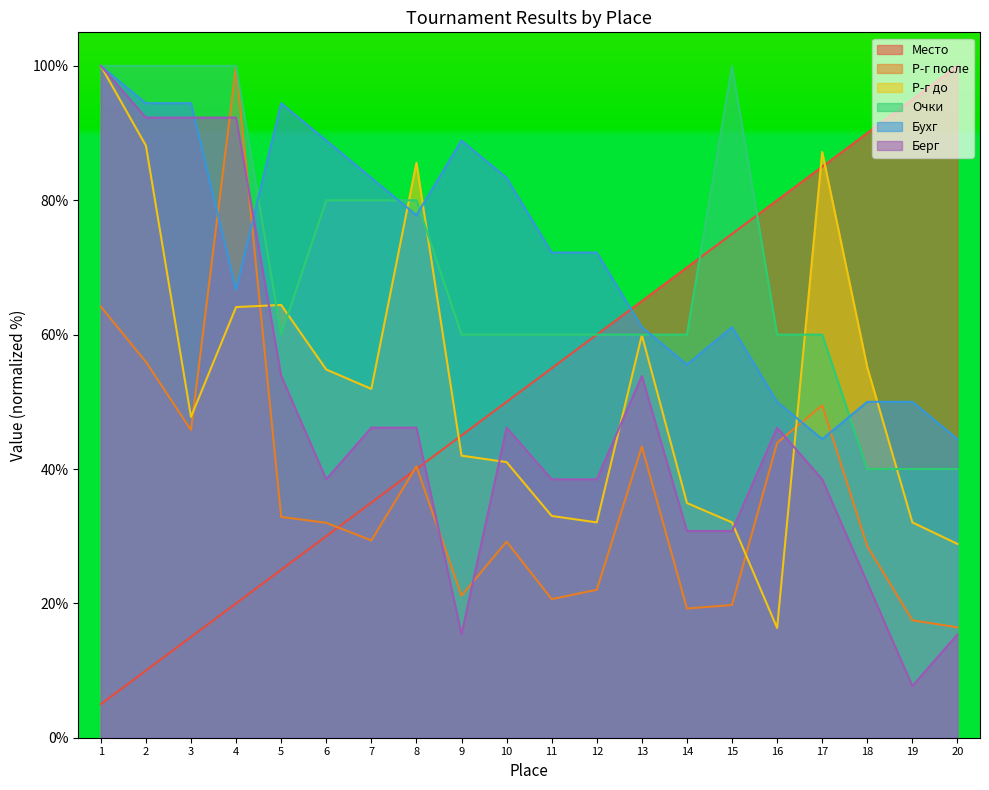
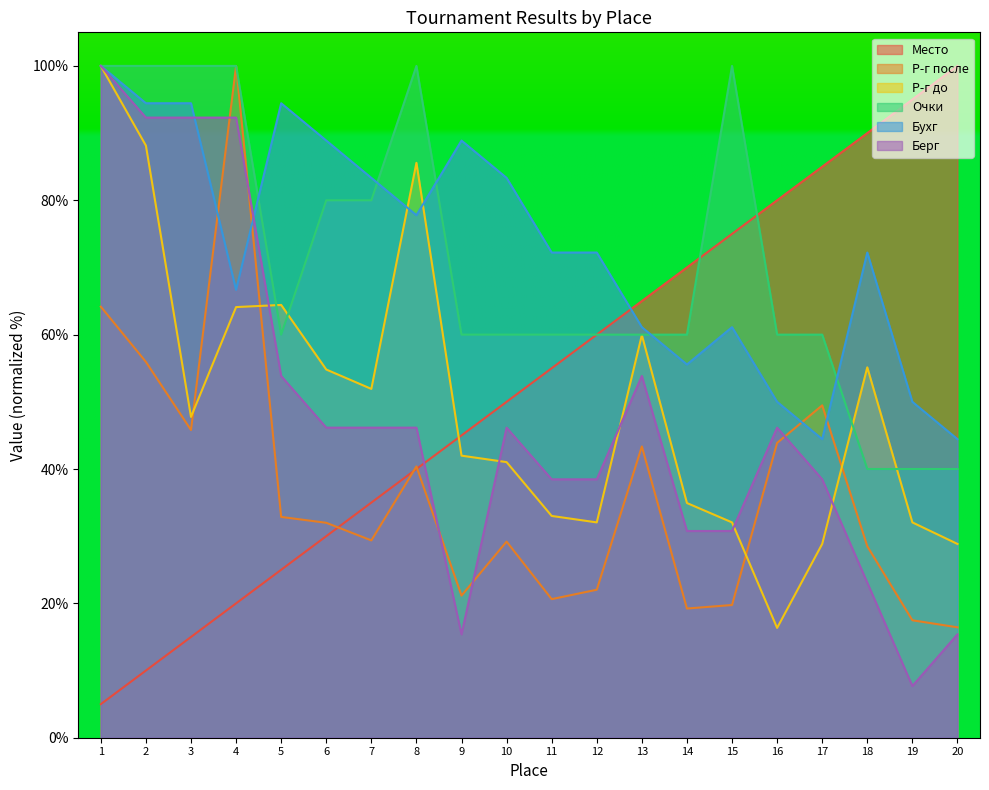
  {
    "Р-г до": {
      "2": "88%",
      "3": "48%",
      "4": "64%",
      "5": "64%",
      "6": "55%",
      "7": "52%",
      "8": "86%",
      "9": "42%",
      "10": "41%",
      "11": "33%",
      "12": "32%",
      "14": "35%",
      "15": "32%",
      "16": "16%",
-     "17": "87%",
+     "17": "29%",
      "18": "55%",
      "19": "32%",
      "20": "29%"
    },
    "Очки": {
      "2": "100%",
      "3": "100%",
      "5": "60%",
      "6": "80%",
      "7": "80%",
-     "8": "80%",
+     "8": "100%",
      "9": "60%",
      "10": "60%",
      "11": "60%",
      "14": "60%",
      "15": "100%",
      "16": "60%",
      "17": "60%",
      "18": "40%",
      "19": "40%",
      "20": "40%"
    },
    "Бухг": {
      "2": "94%",
      "3": "94%",
      "4": "67%",
      "5": "94%",
      "6": "89%",
      "7": "83%",
      "8": "78%",
      "9": "89%",
      "10": "83%",
      "11": "72%",
      "12": "72%",
      "13": "61%",
      "14": "56%",
      "15": "61%",
      "16": "50%",
      "17": "44%",
-     "18": "50%",
+     "18": "72%",
      "19": "50%",
      "20": "44%"
    },
    "Берг": {
      "2": "92%",
      "3": "92%",
      "4": "92%",
      "5": "54%",
-     "6": "38%",
+     "6": "46%",
      "7": "46%",
      "8": "46%",
      "9": "15%",
      "10": "46%",
      "11": "38%",
      "12": "38%",
      "13": "54%",
      "14": "31%",
      "15": "31%",
      "16": "46%",
      "17": "38%",
      "18": "23%",
      "19": "8%",
      "20": "15%"
    }
  }
